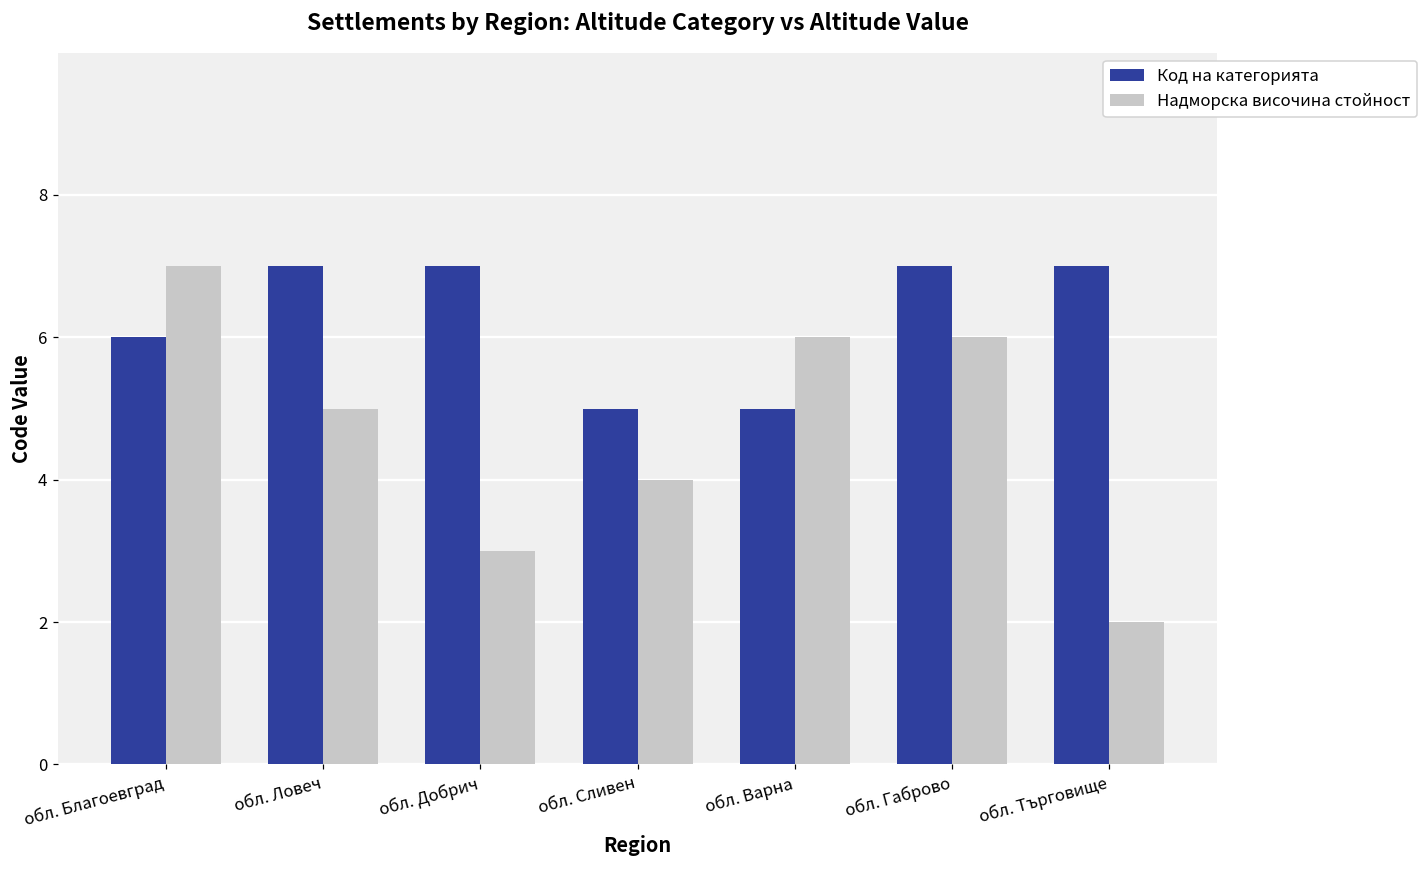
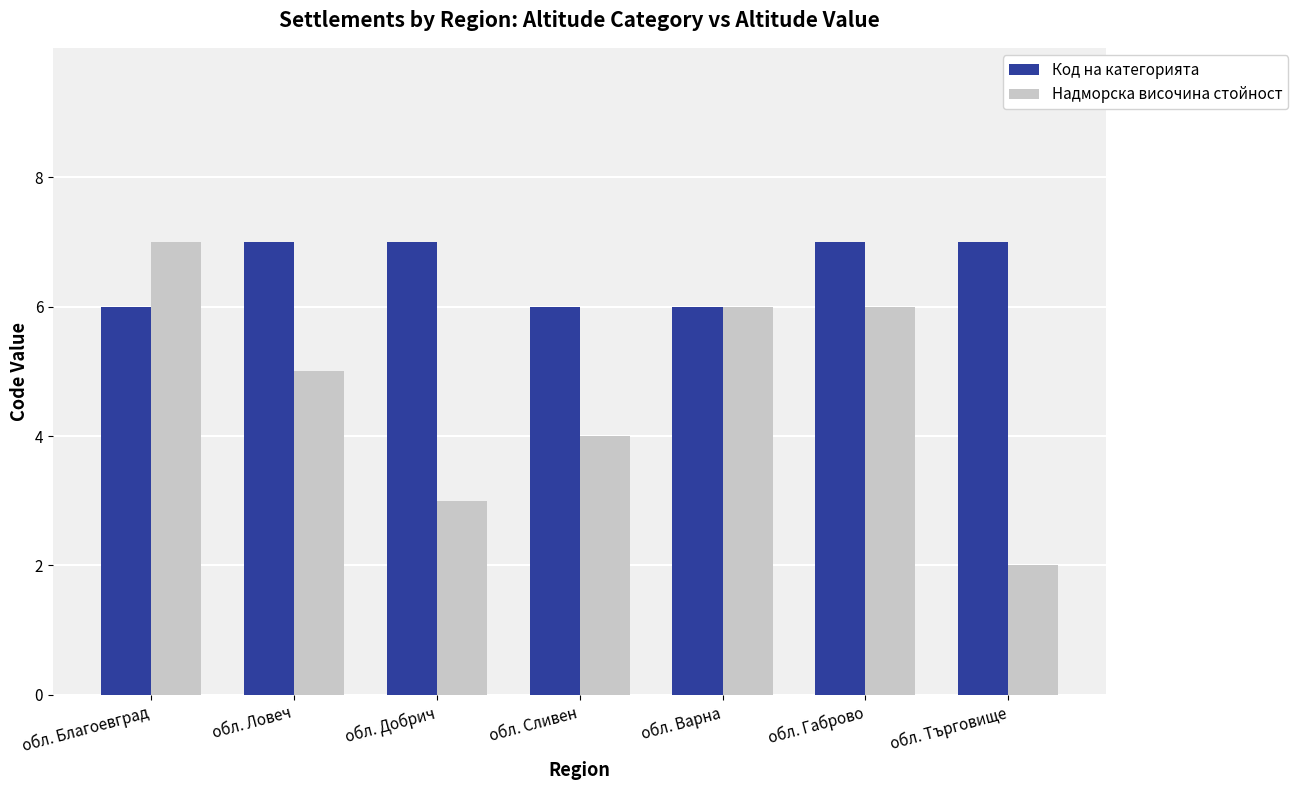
  {
    "Код на категорията": {
      "обл. Благоевград": 6,
      "обл. Ловеч": 7,
      "обл. Добрич": 7,
-     "обл. Сливен": 5,
-     "обл. Варна": 5,
+     "обл. Сливен": 6,
+     "обл. Варна": 6,
      "обл. Габрово": 7,
      "обл. Търговище": 7
    },
    "Надморска височина стойност": {
      "обл. Благоевград": 7,
      "обл. Ловеч": 5,
      "обл. Добрич": 3,
      "обл. Сливен": 4,
      "обл. Варна": 6,
      "обл. Габрово": 6,
      "обл. Търговище": 2
    }
  }
